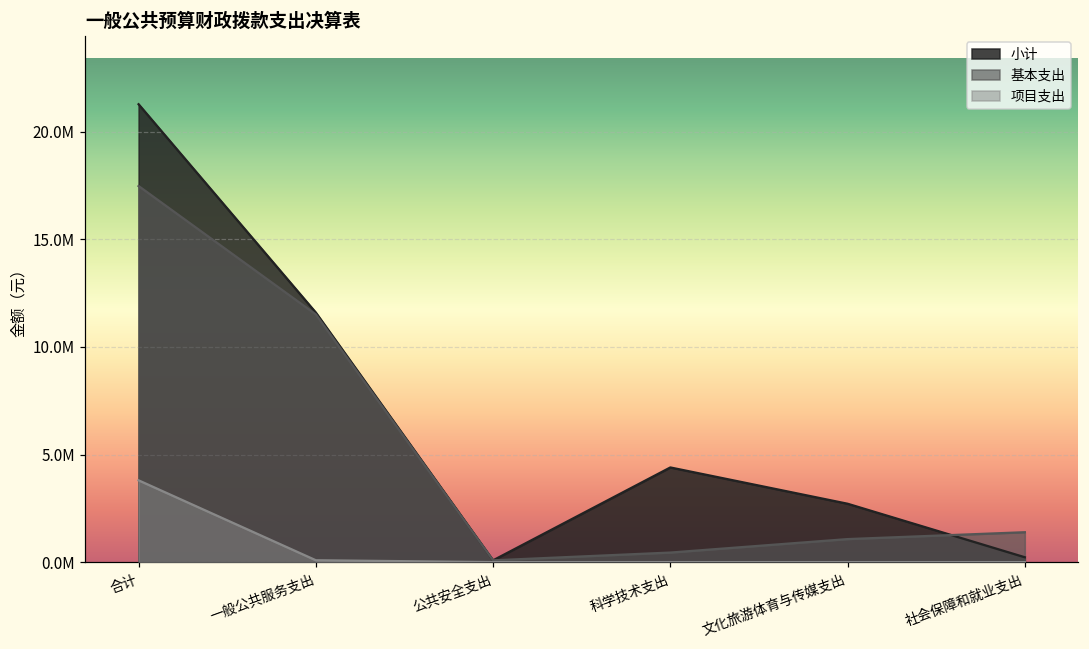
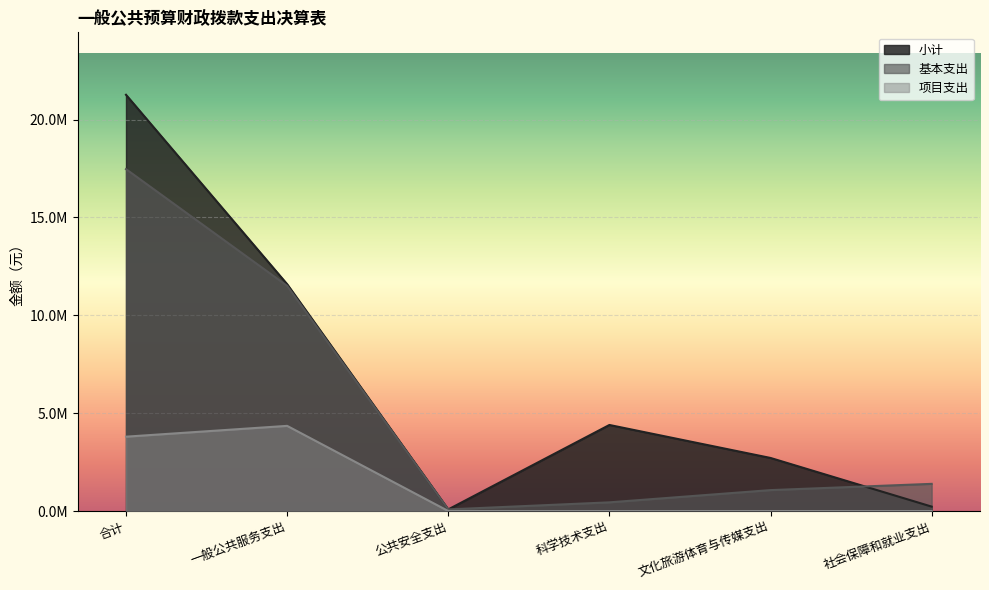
  {
    "小计": {
      "合计": 21300000,
      "科学技术支出": 4400000,
      "文化旅游体育与传媒支出": 2700000,
      "社会保障和就业支出": 200000
    },
    "基本支出": {
      "合计": 17500000,
      "科学技术支出": 400000,
      "文化旅游体育与传媒支出": 1100000,
      "社会保障和就业支出": 1400000
    },
    "项目支出": {
      "合计": 3800000,
-     "一般公共服务支出": 100000,
+     "一般公共服务支出": 4400000,
      "科学技术支出": 0,
      "文化旅游体育与传媒支出": 0,
      "社会保障和就业支出": 0
    }
  }
